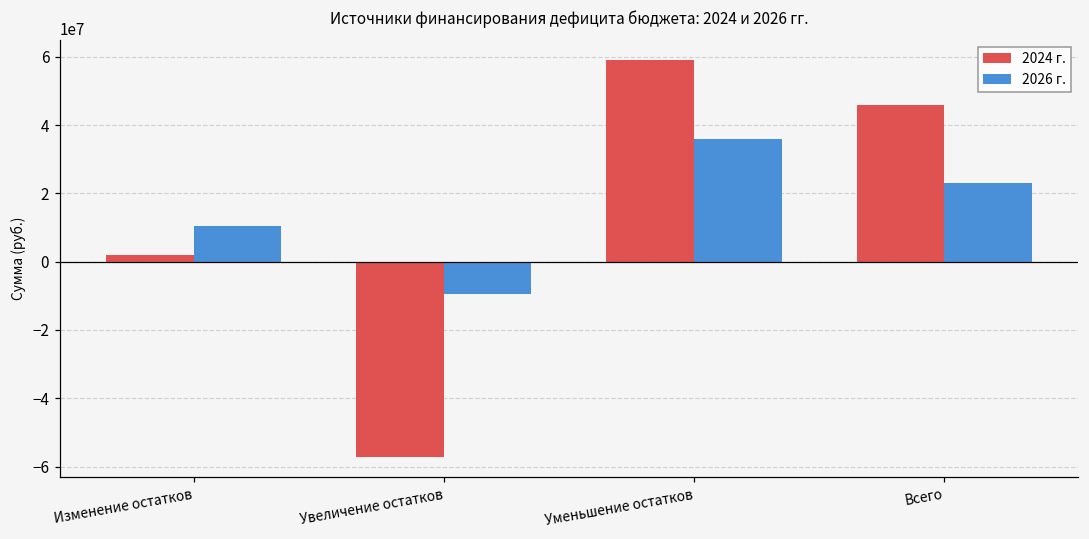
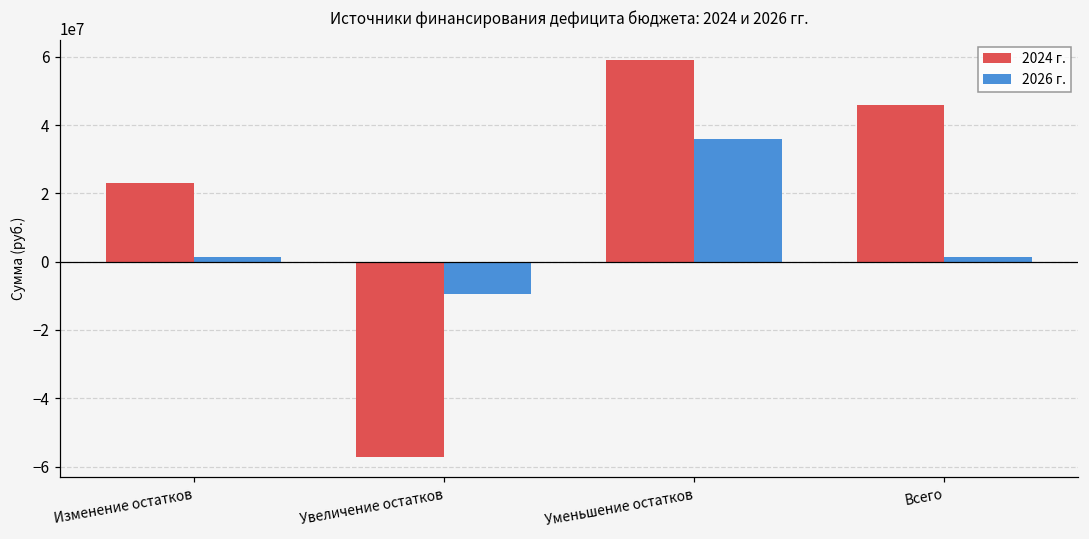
  {
    "2024 г.": {
-     "Изменение остатков": 2000000,
+     "Изменение остатков": 23000000,
      "Увеличение остатков": -57000000,
      "Уменьшение остатков": 59000000,
      "Всего": 46000000
    },
    "2026 г.": {
-     "Изменение остатков": 10000000,
+     "Изменение остатков": 1000000,
      "Увеличение остатков": -9000000,
      "Уменьшение остатков": 36000000,
-     "Всего": 23000000
+     "Всего": 1000000
    }
  }
